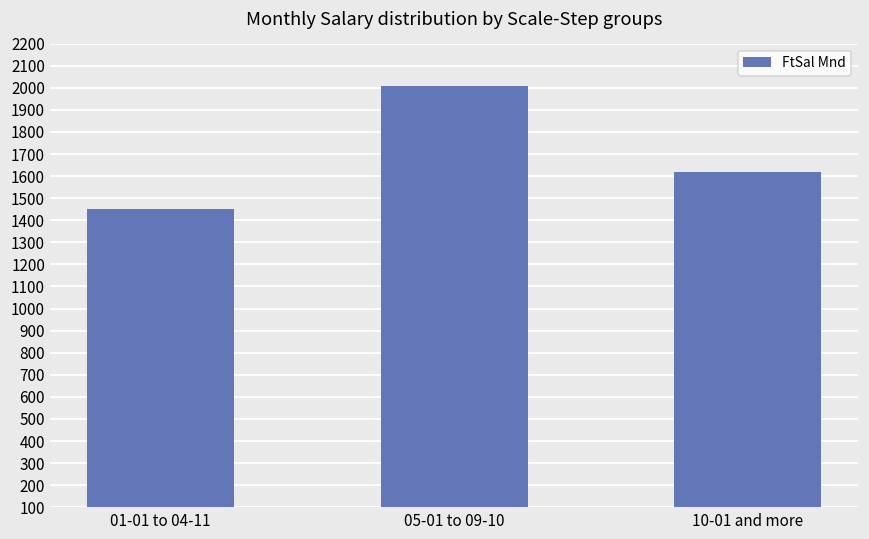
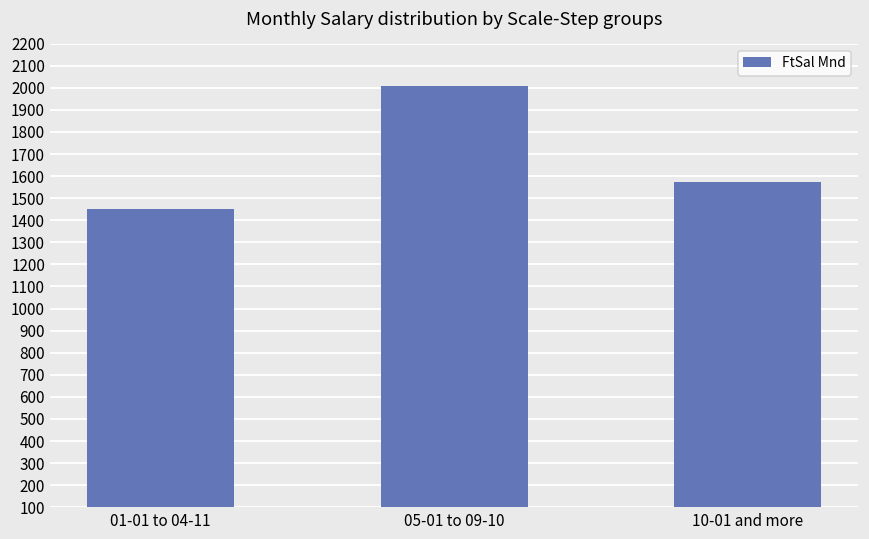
  {
    "01-01 to 04-11": 1450,
    "05-01 to 09-10": 2010,
-   "10-01 and more": 1620
+   "10-01 and more": 1570
  }
